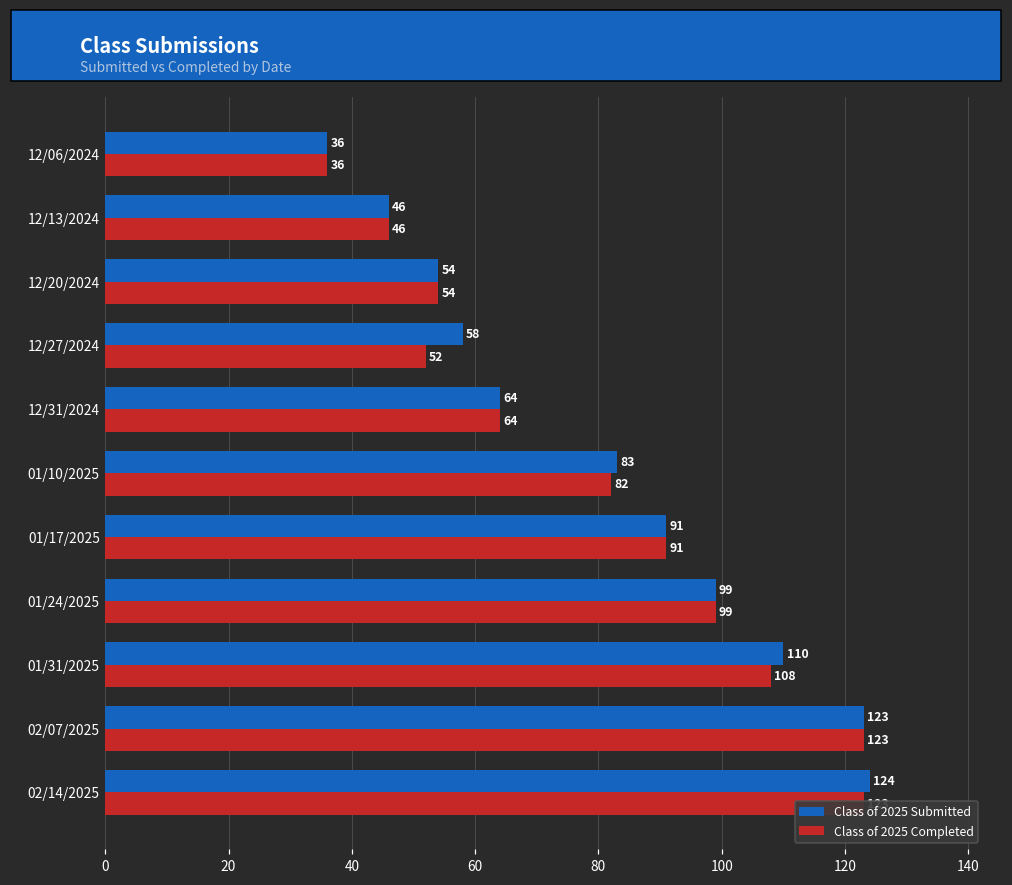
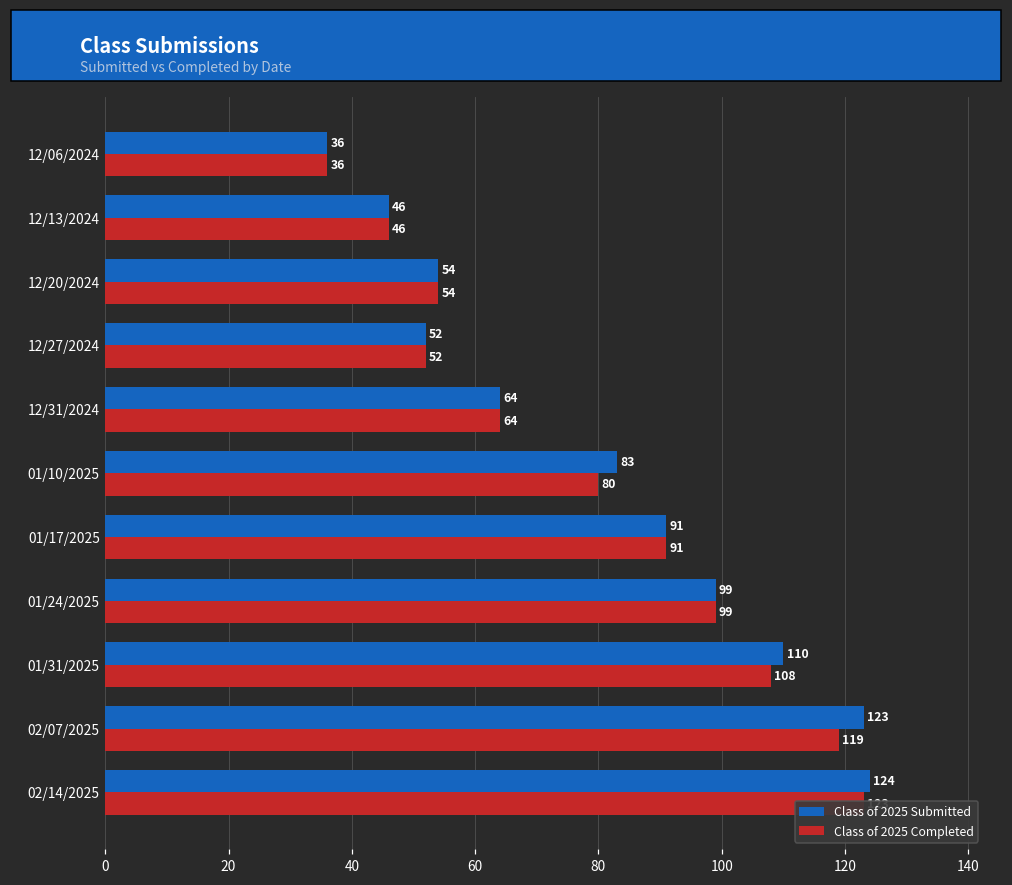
  {
    "Class of 2025 Submitted": {
      "12/06/2024": 36,
      "12/13/2024": 46,
      "12/20/2024": 54,
-     "12/27/2024": 58,
+     "12/27/2024": 52,
      "12/31/2024": 64,
      "01/10/2025": 83,
      "01/17/2025": 91,
      "01/24/2025": 99,
      "01/31/2025": 110,
      "02/07/2025": 123,
      "02/14/2025": 124
    },
    "Class of 2025 Completed": {
      "12/06/2024": 36,
      "12/13/2024": 46,
      "12/20/2024": 54,
      "12/27/2024": 52,
      "12/31/2024": 64,
-     "01/10/2025": 82,
+     "01/10/2025": 80,
      "01/17/2025": 91,
      "01/24/2025": 99,
      "01/31/2025": 108,
-     "02/07/2025": 123
+     "02/07/2025": 119
    }
  }
